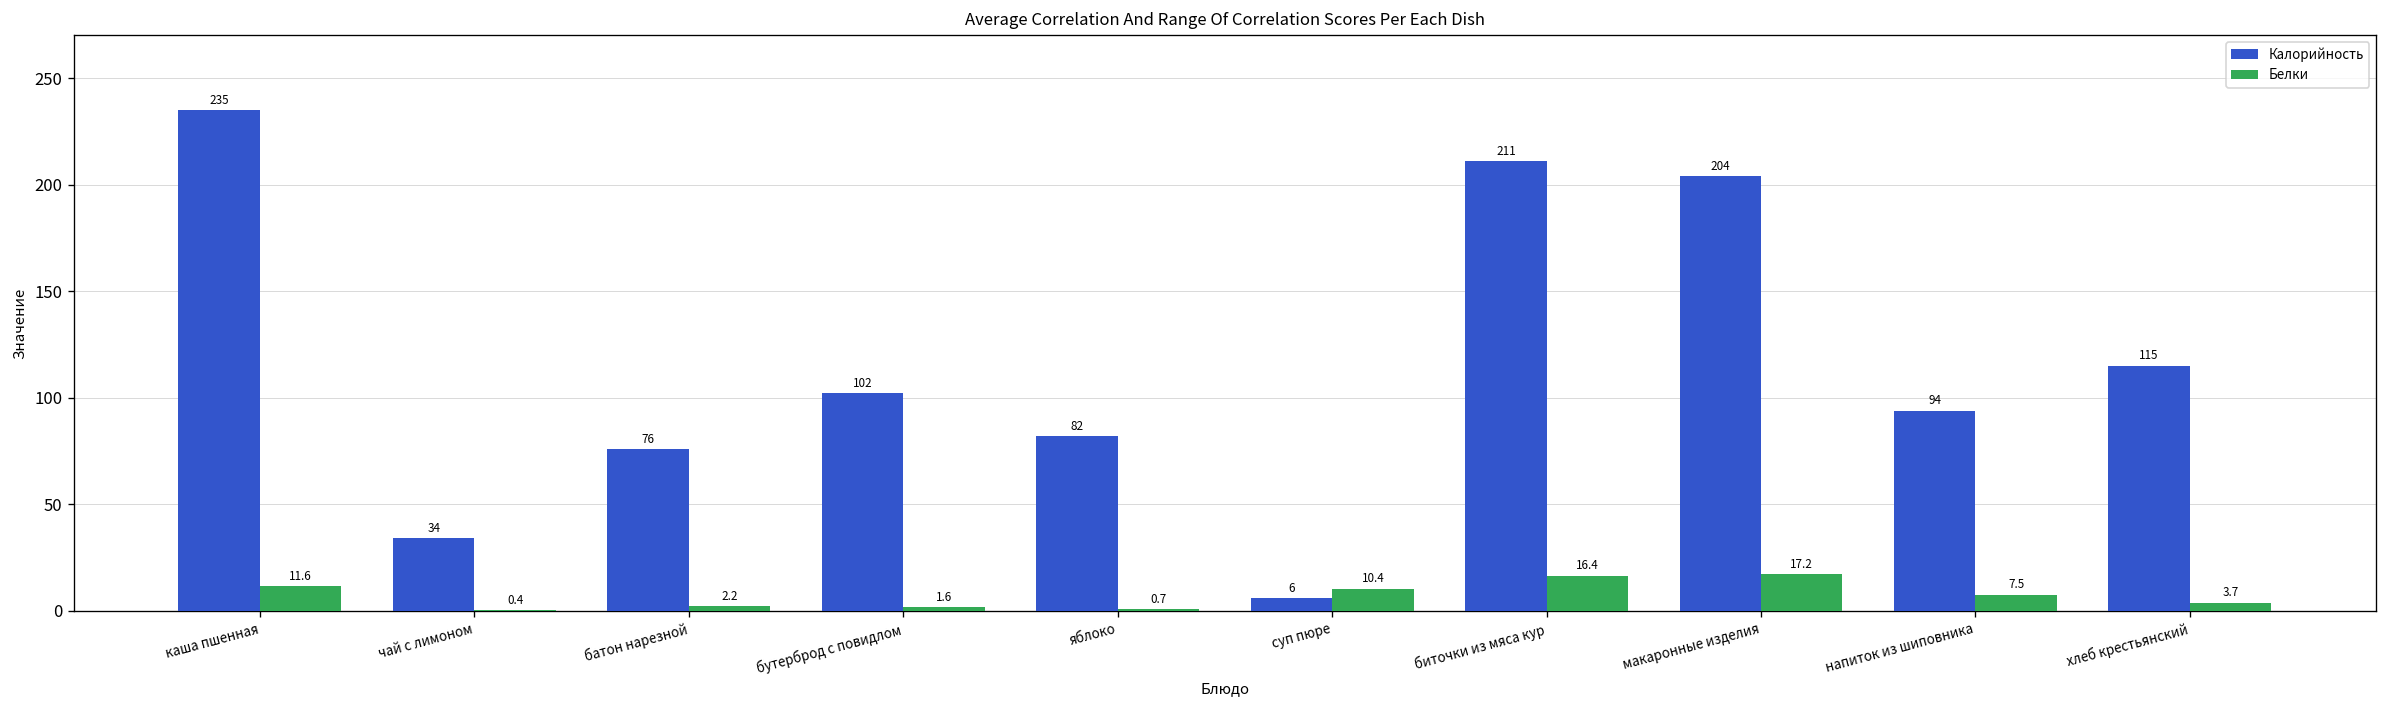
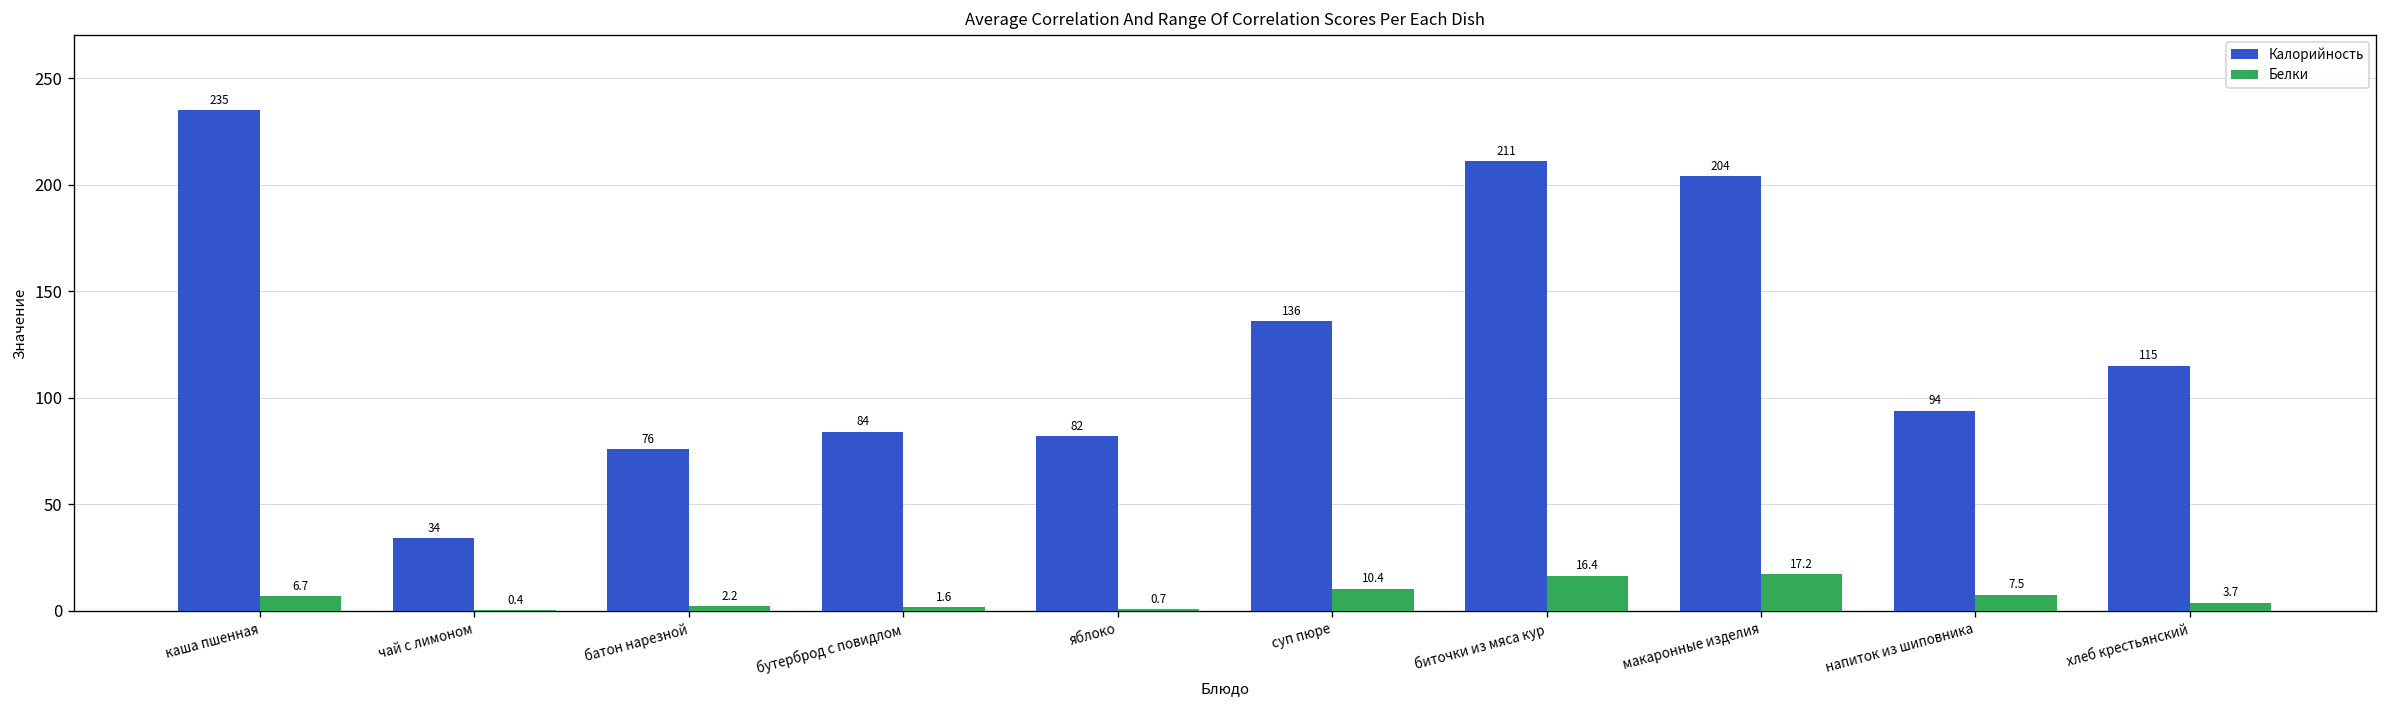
  {
    "Калорийность": {
      "каша пшенная": 235,
      "чай с лимоном": 34,
      "батон нарезной": 76,
-     "бутерброд с повидлом": 102,
+     "бутерброд с повидлом": 84,
      "яблоко": 82,
-     "суп пюре": 6,
+     "суп пюре": 136,
      "биточки из мяса кур": 211,
      "макаронные изделия": 204,
      "напиток из шиповника": 94,
      "хлеб крестьянский": 115
    },
    "Белки": {
-     "каша пшенная": 11.6,
+     "каша пшенная": 6.7,
      "чай с лимоном": 0.4,
      "батон нарезной": 2.2,
      "бутерброд с повидлом": 1.6,
      "яблоко": 0.7,
      "суп пюре": 10.4,
      "биточки из мяса кур": 16.4,
      "макаронные изделия": 17.2,
      "напиток из шиповника": 7.5,
      "хлеб крестьянский": 3.7
    }
  }
